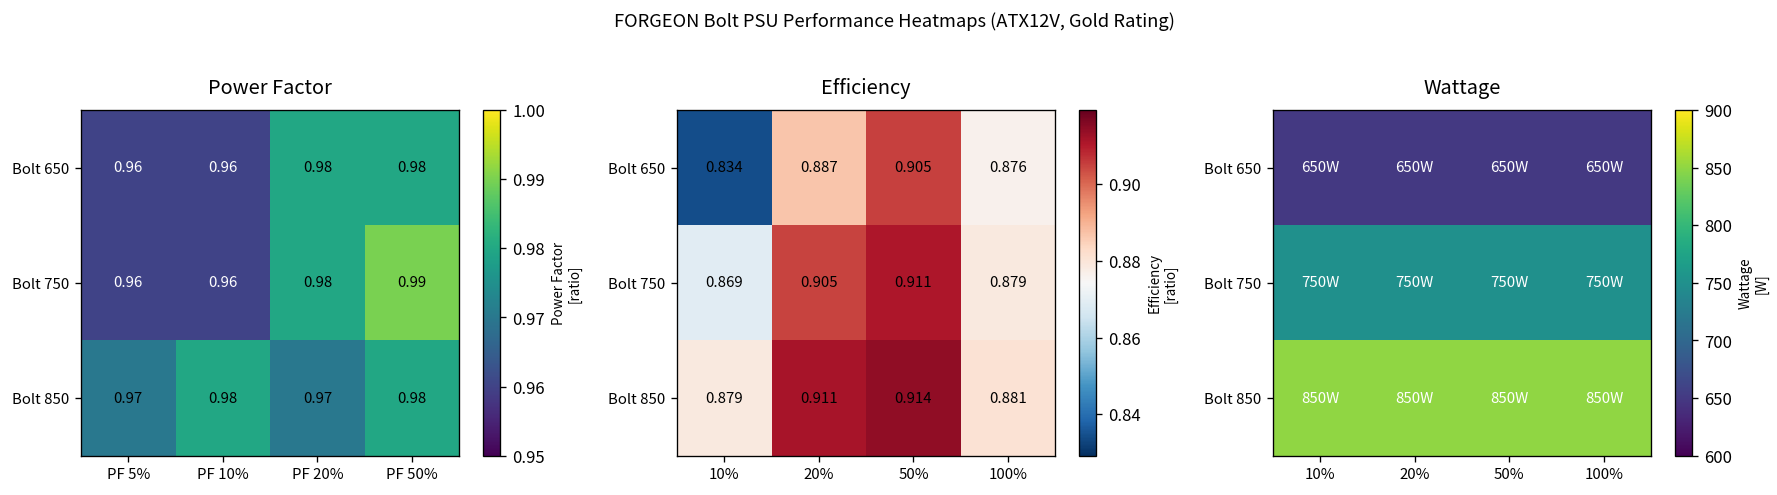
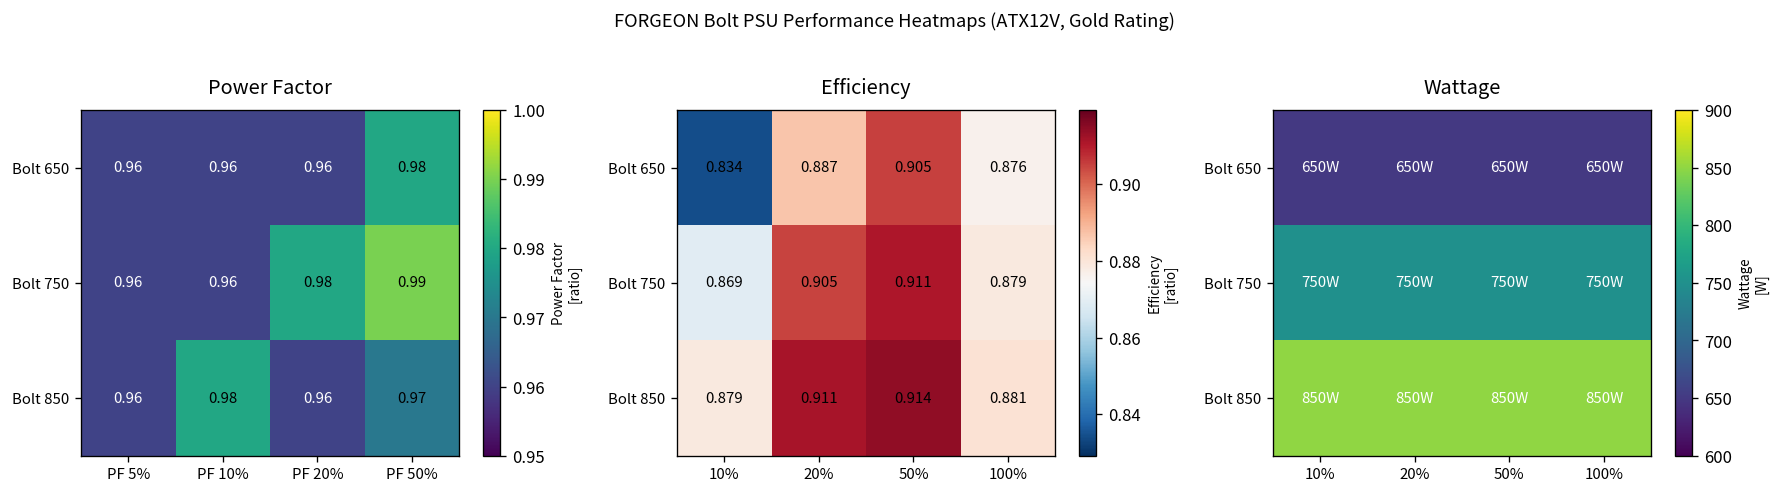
  {
    "Power Factor": {
      "Bolt 650": {
        "PF 5%": "0.96",
        "PF 10%": "0.96",
-       "PF 20%": "0.98",
+       "PF 20%": "0.96",
        "PF 50%": "0.98"
      },
      "Bolt 750": {
        "PF 5%": "0.96",
        "PF 10%": "0.96",
        "PF 20%": "0.98",
        "PF 50%": "0.99"
      },
      "Bolt 850": {
-       "PF 5%": "0.97",
+       "PF 5%": "0.96",
        "PF 10%": "0.98",
-       "PF 20%": "0.97",
-       "PF 50%": "0.98"
+       "PF 20%": "0.96",
+       "PF 50%": "0.97"
      }
    },
    "Efficiency": {
      "Bolt 650": {
        "10%": "0.834",
        "20%": "0.887",
        "50%": "0.905",
        "100%": "0.876"
      },
      "Bolt 750": {
        "10%": "0.869",
        "20%": "0.905",
        "50%": "0.911",
        "100%": "0.879"
      },
      "Bolt 850": {
        "10%": "0.879",
        "20%": "0.911",
        "50%": "0.914",
        "100%": "0.881"
      }
    },
    "Wattage": {
      "Bolt 650": {
        "10%": "650W",
        "20%": "650W",
        "50%": "650W",
        "100%": "650W"
      },
      "Bolt 750": {
        "10%": "750W",
        "20%": "750W",
        "50%": "750W",
        "100%": "750W"
      },
      "Bolt 850": {
        "10%": "850W",
        "20%": "850W",
        "50%": "850W",
        "100%": "850W"
      }
    }
  }
